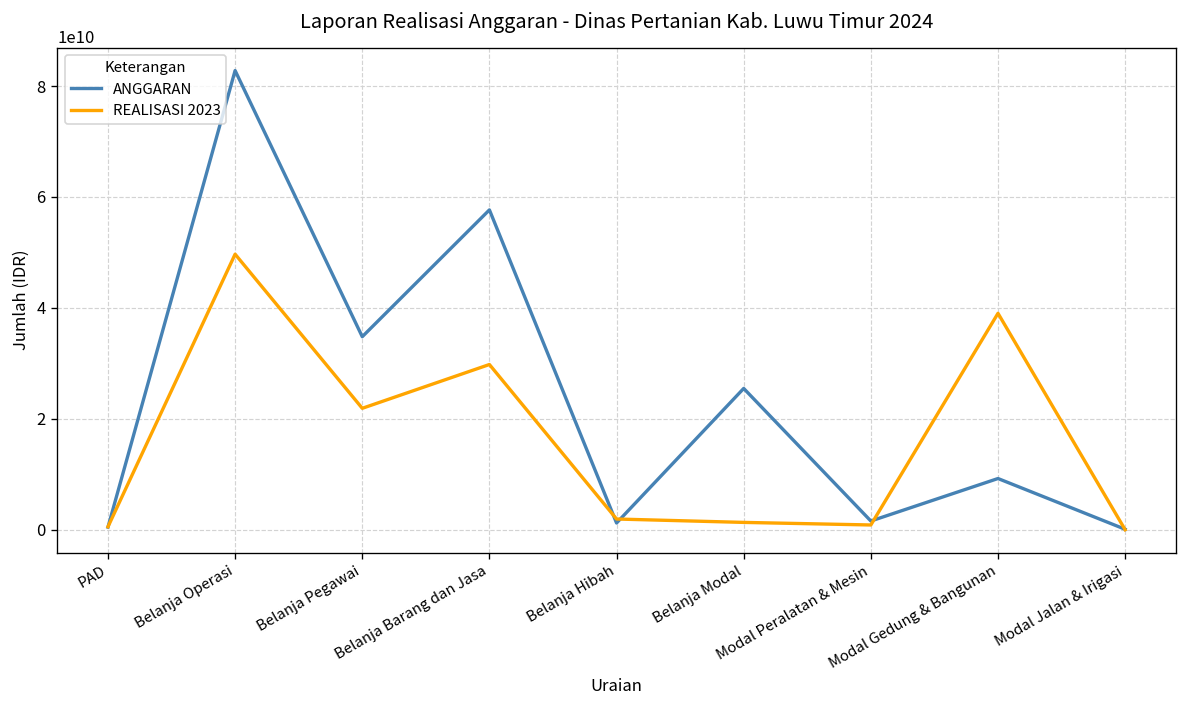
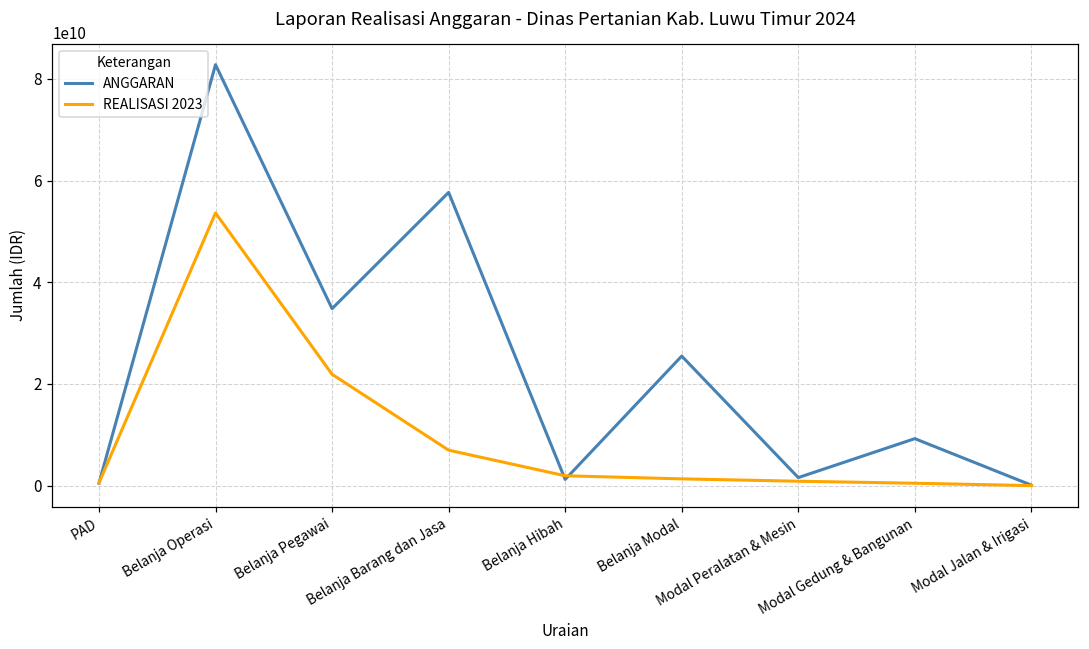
  {
    "ANGGARAN": {
      "Belanja Operasi": 83000000000,
      "Belanja Pegawai": 35000000000,
      "Belanja Barang dan Jasa": 58000000000,
      "Belanja Hibah": 1000000000,
      "Belanja Modal": 25000000000,
      "Modal Peralatan & Mesin": 2000000000,
      "Modal Gedung & Bangunan": 9000000000
    },
    "REALISASI 2023": {
-     "Belanja Operasi": 50000000000,
+     "Belanja Operasi": 54000000000,
      "Belanja Pegawai": 22000000000,
-     "Belanja Barang dan Jasa": 30000000000,
+     "Belanja Barang dan Jasa": 7000000000,
      "Belanja Hibah": 2000000000,
      "Belanja Modal": 1000000000,
      "Modal Peralatan & Mesin": 1000000000,
-     "Modal Gedung & Bangunan": 39000000000
+     "Modal Gedung & Bangunan": 0
    }
  }
